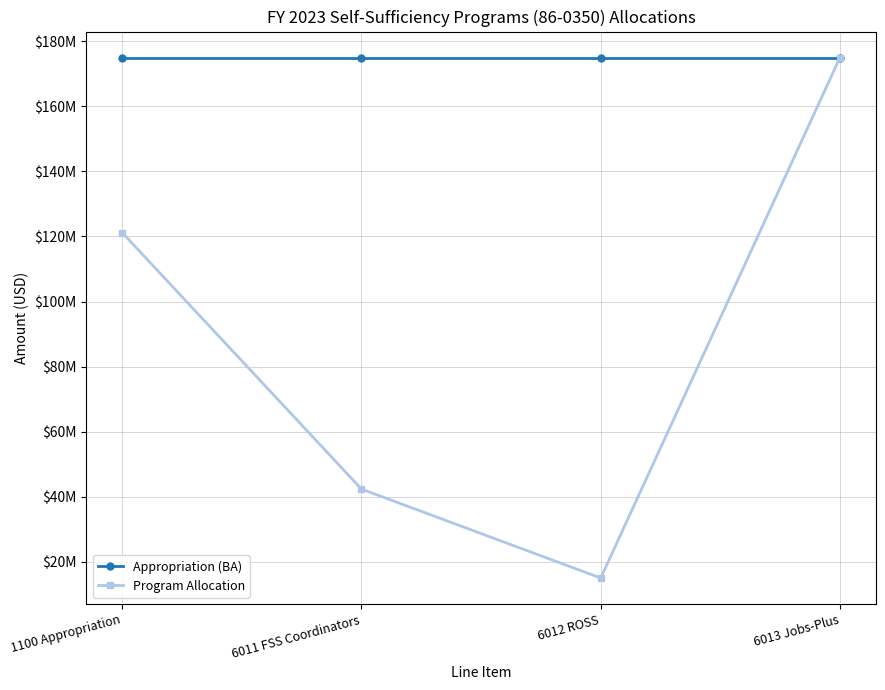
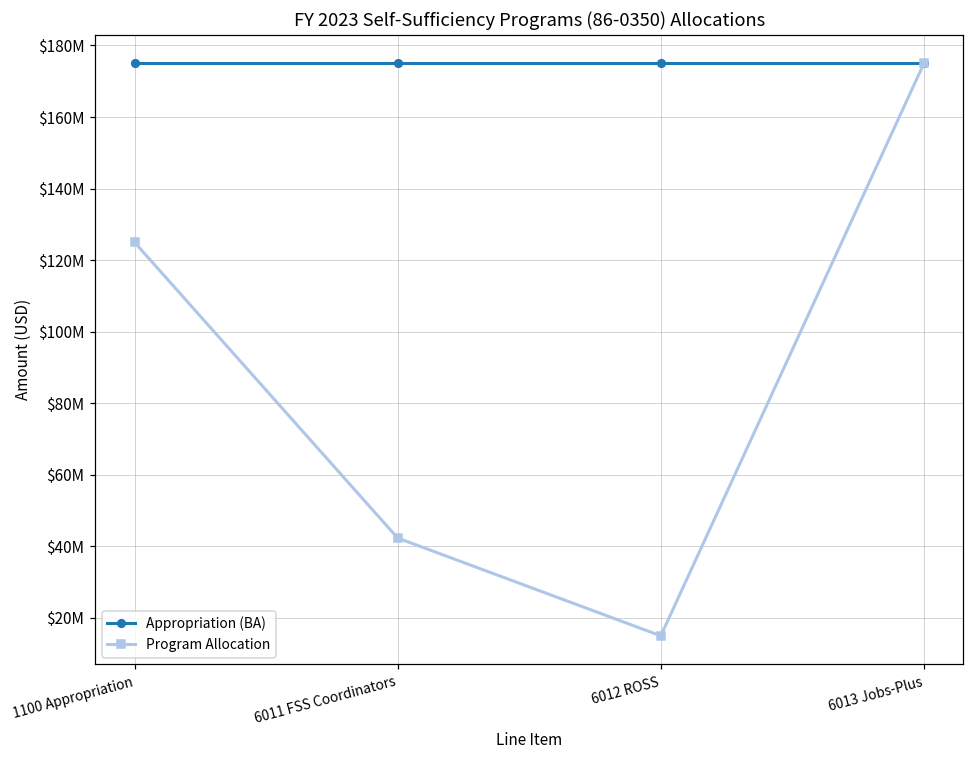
  {
    "Appropriation (BA)": {
      "1100 Appropriation": "$175000000",
      "6011 FSS Coordinators": "$175000000",
      "6012 ROSS": "$175000000"
    },
    "Program Allocation": {
-     "1100 Appropriation": "$121000000",
+     "1100 Appropriation": "$125000000",
      "6011 FSS Coordinators": "$42000000",
      "6012 ROSS": "$15000000"
    }
  }
